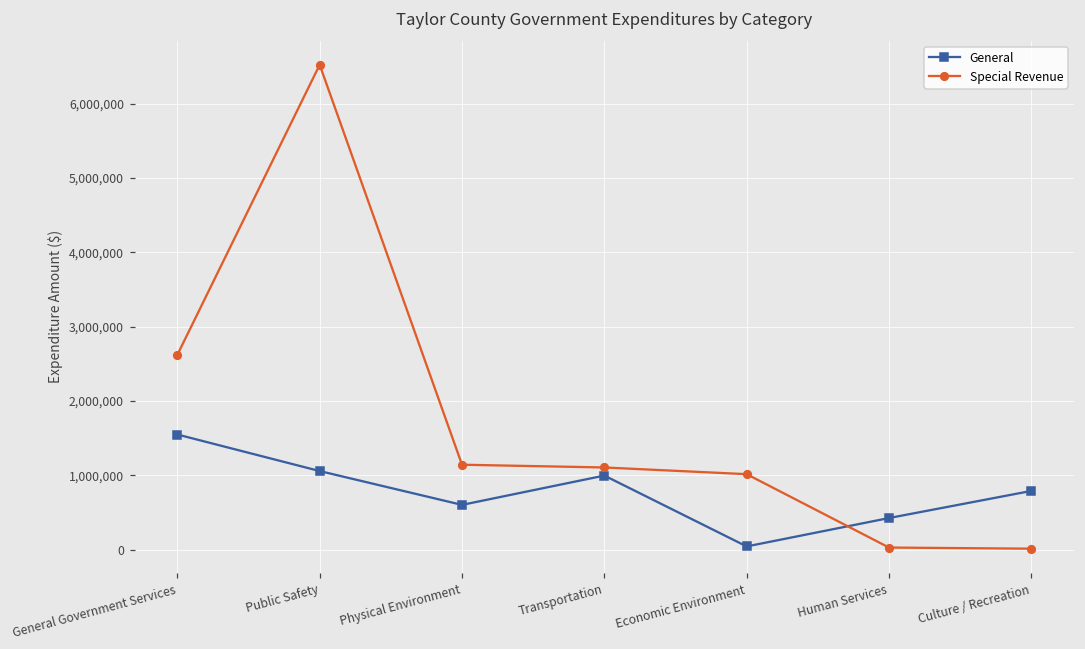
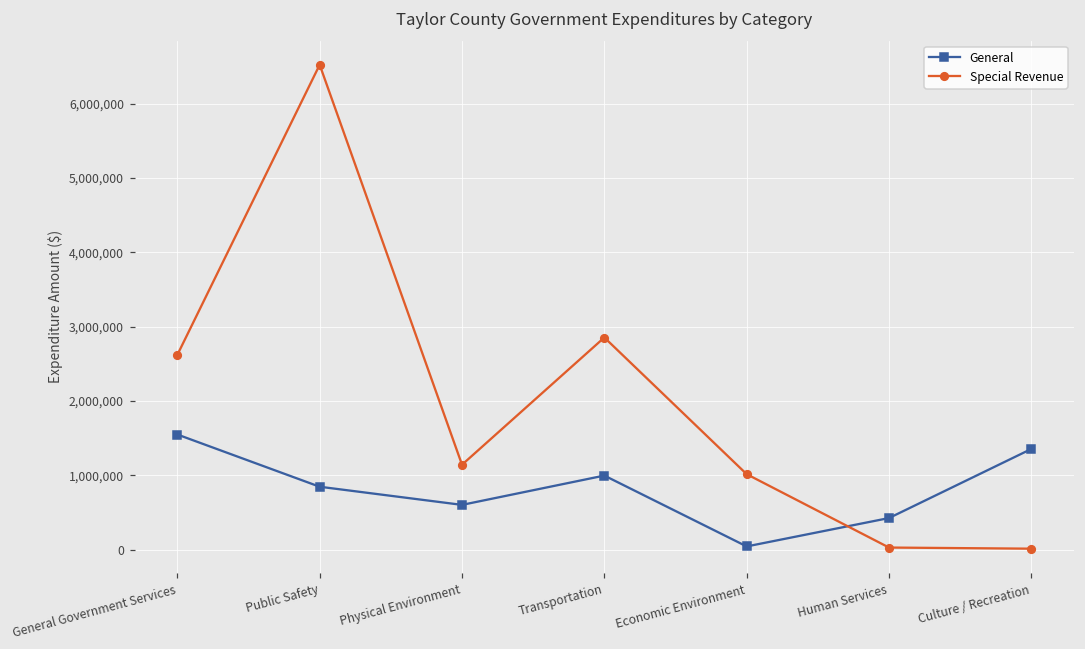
  {
    "General": {
      "General Government Services": "1,500,000",
-     "Public Safety": "1,100,000",
+     "Public Safety": "800,000",
      "Physical Environment": "600,000",
      "Transportation": "1,000,000",
      "Economic Environment": "0",
      "Human Services": "400,000",
-     "Culture / Recreation": "800,000"
+     "Culture / Recreation": "1,400,000"
    },
    "Special Revenue": {
      "General Government Services": "2,600,000",
      "Public Safety": "6,500,000",
      "Physical Environment": "1,100,000",
-     "Transportation": "1,100,000",
+     "Transportation": "2,900,000",
      "Economic Environment": "1,000,000",
      "Human Services": "0",
      "Culture / Recreation": "0"
    }
  }
